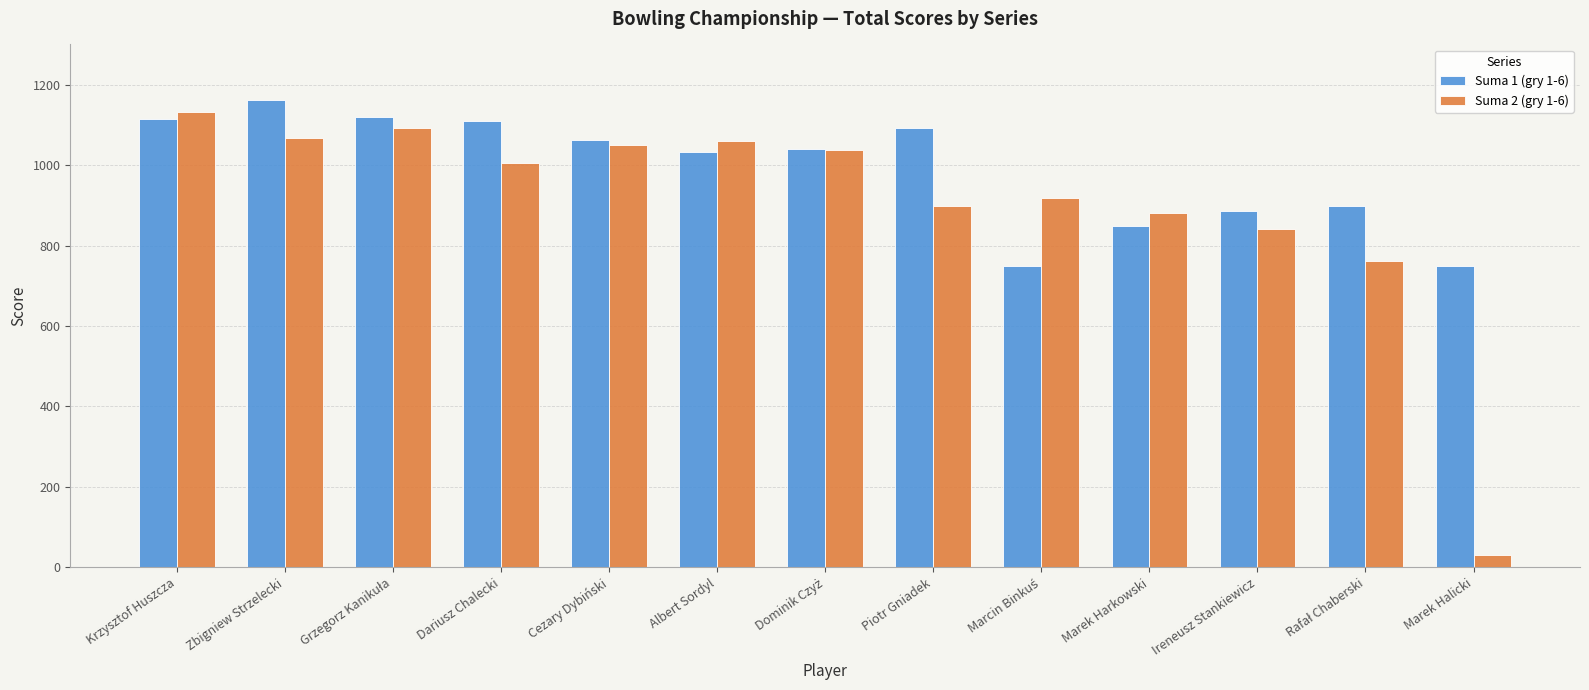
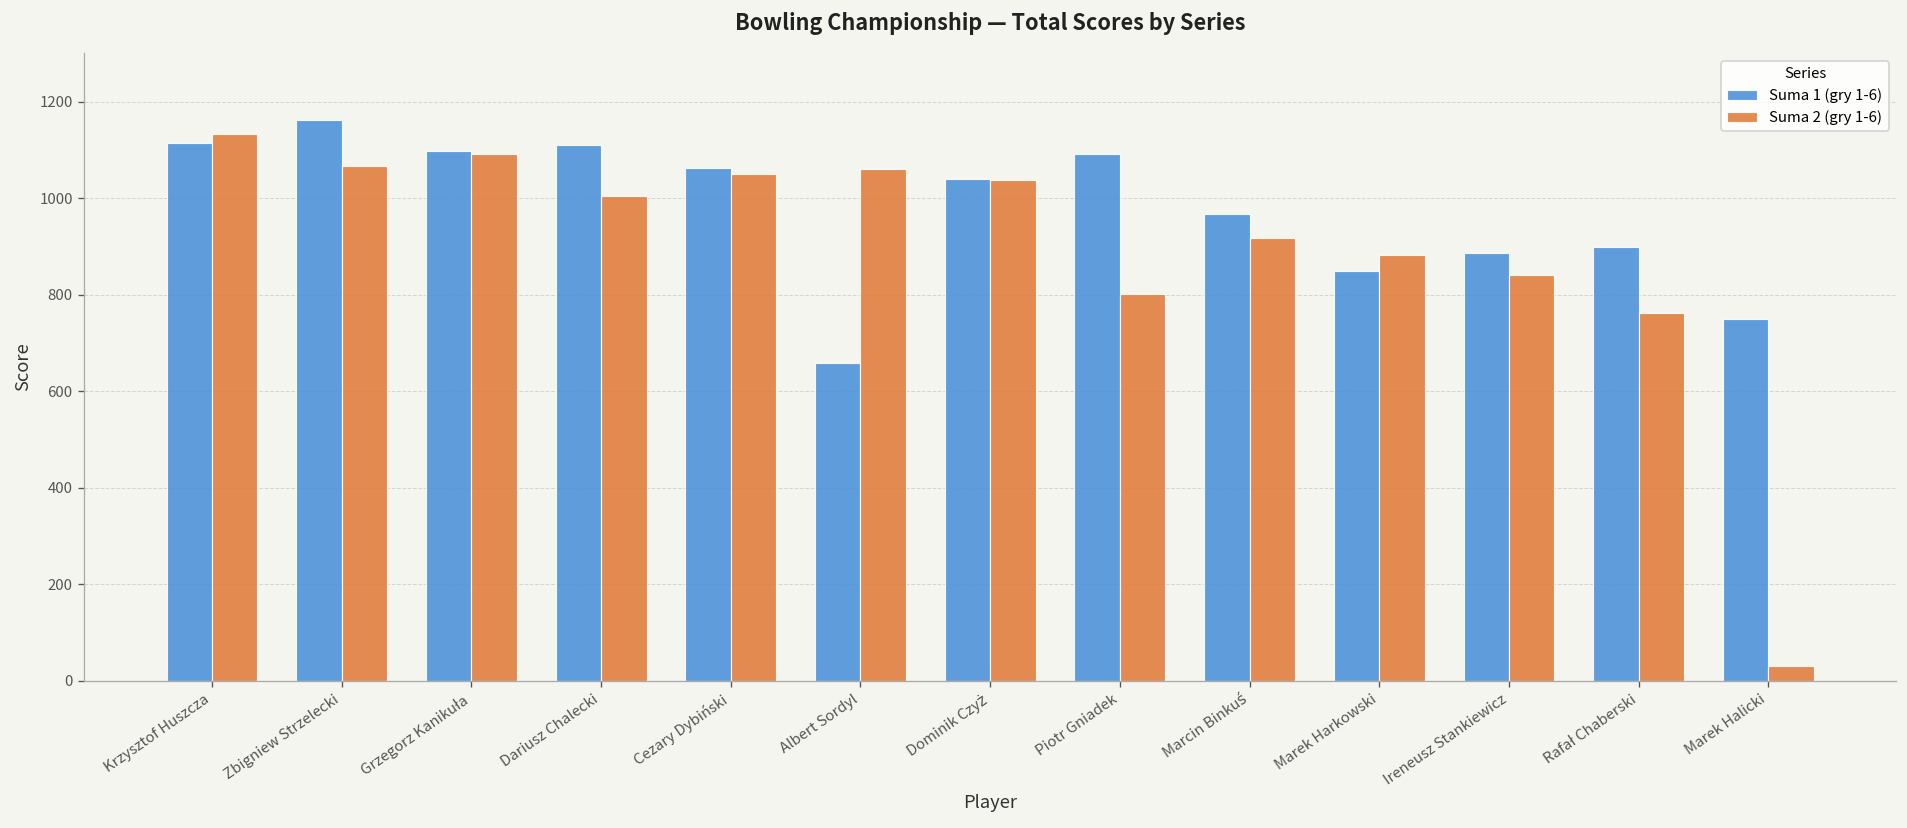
  {
    "Suma 1 (gry 1-6)": {
      "Krzysztof Huszcza": 1110,
      "Zbigniew Strzelecki": 1160,
-     "Grzegorz Kanikuła": 1120,
+     "Grzegorz Kanikuła": 1100,
      "Dariusz Chalecki": 1110,
      "Cezary Dybiński": 1060,
-     "Albert Sordyl": 1030,
+     "Albert Sordyl": 660,
      "Dominik Czyż": 1040,
      "Piotr Gniadek": 1090,
-     "Marcin Binkuś": 750,
+     "Marcin Binkuś": 970,
      "Marek Harkowski": 850,
      "Ireneusz Stankiewicz": 890,
      "Rafał Chaberski": 900,
      "Marek Halicki": 750
    },
    "Suma 2 (gry 1-6)": {
      "Krzysztof Huszcza": 1130,
      "Zbigniew Strzelecki": 1070,
      "Grzegorz Kanikuła": 1090,
      "Dariusz Chalecki": 1010,
      "Cezary Dybiński": 1050,
      "Albert Sordyl": 1060,
      "Dominik Czyż": 1040,
-     "Piotr Gniadek": 900,
+     "Piotr Gniadek": 800,
      "Marcin Binkuś": 920,
      "Marek Harkowski": 880,
      "Ireneusz Stankiewicz": 840,
      "Rafał Chaberski": 760,
      "Marek Halicki": 30
    }
  }
